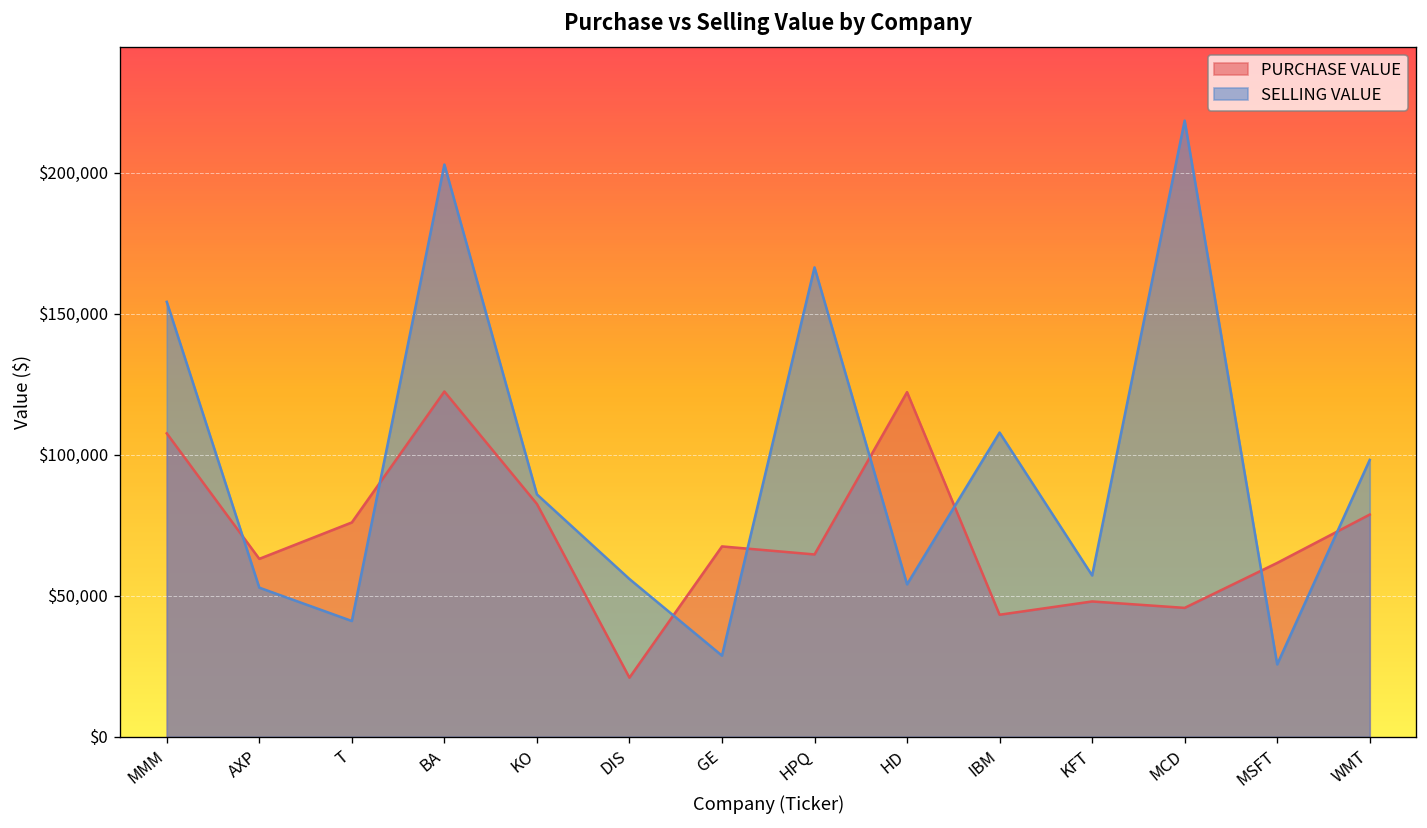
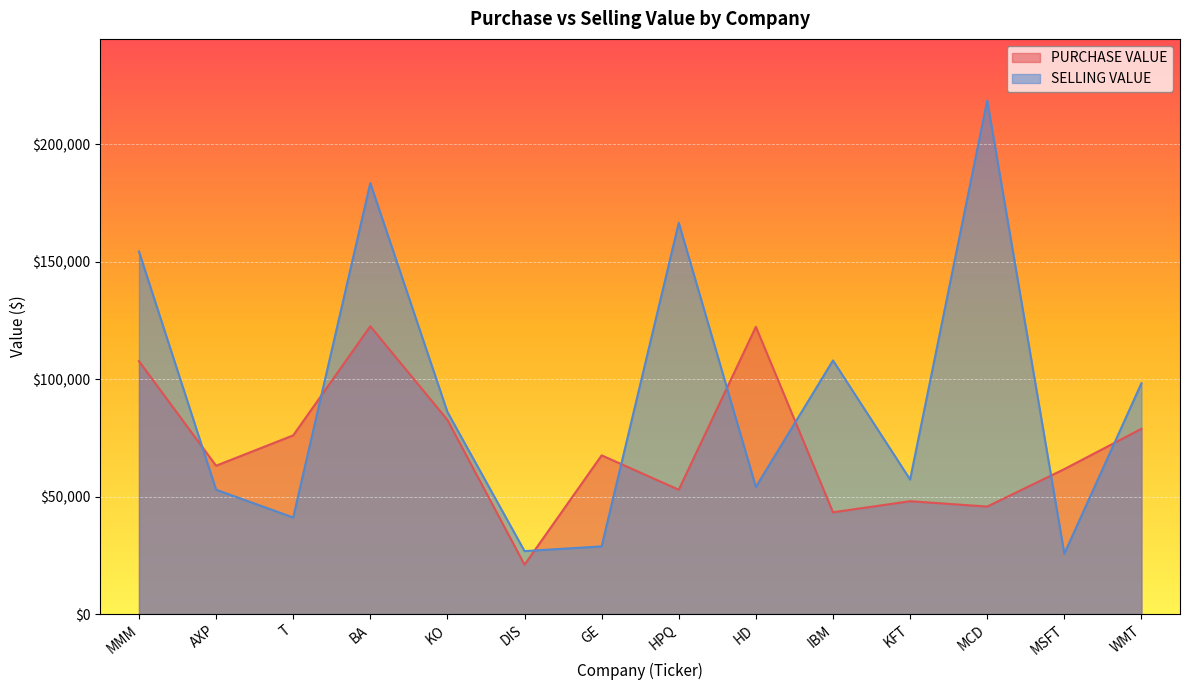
  {
    "PURCHASE VALUE": {
      "MMM": "$108,000",
      "AXP": "$63,000",
      "T": "$76,000",
      "BA": "$122,000",
      "KO": "$83,000",
      "DIS": "$21,000",
      "GE": "$68,000",
-     "HPQ": "$65,000",
+     "HPQ": "$53,000",
      "HD": "$122,000",
      "IBM": "$43,000",
      "KFT": "$48,000",
      "MCD": "$46,000",
      "MSFT": "$62,000",
      "WMT": "$79,000"
    },
    "SELLING VALUE": {
      "MMM": "$154,000",
      "AXP": "$53,000",
      "T": "$41,000",
-     "BA": "$203,000",
+     "BA": "$183,000",
      "KO": "$86,000",
-     "DIS": "$56,000",
+     "DIS": "$27,000",
      "GE": "$29,000",
      "HPQ": "$166,000",
      "HD": "$54,000",
      "IBM": "$108,000",
      "KFT": "$57,000",
      "MCD": "$219,000",
      "MSFT": "$26,000",
      "WMT": "$98,000"
    }
  }
